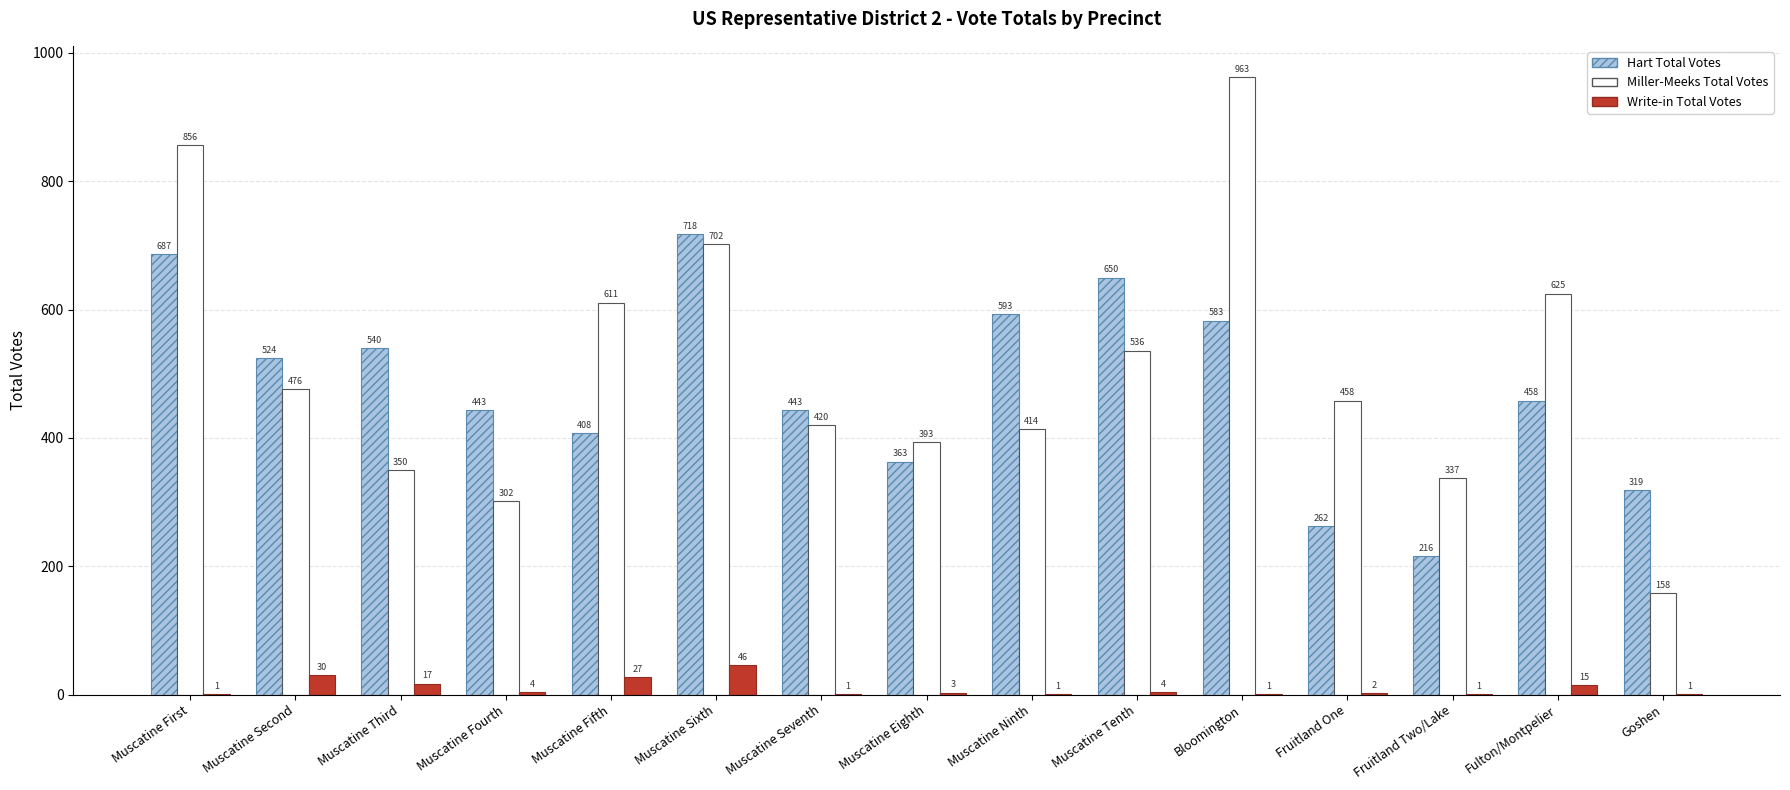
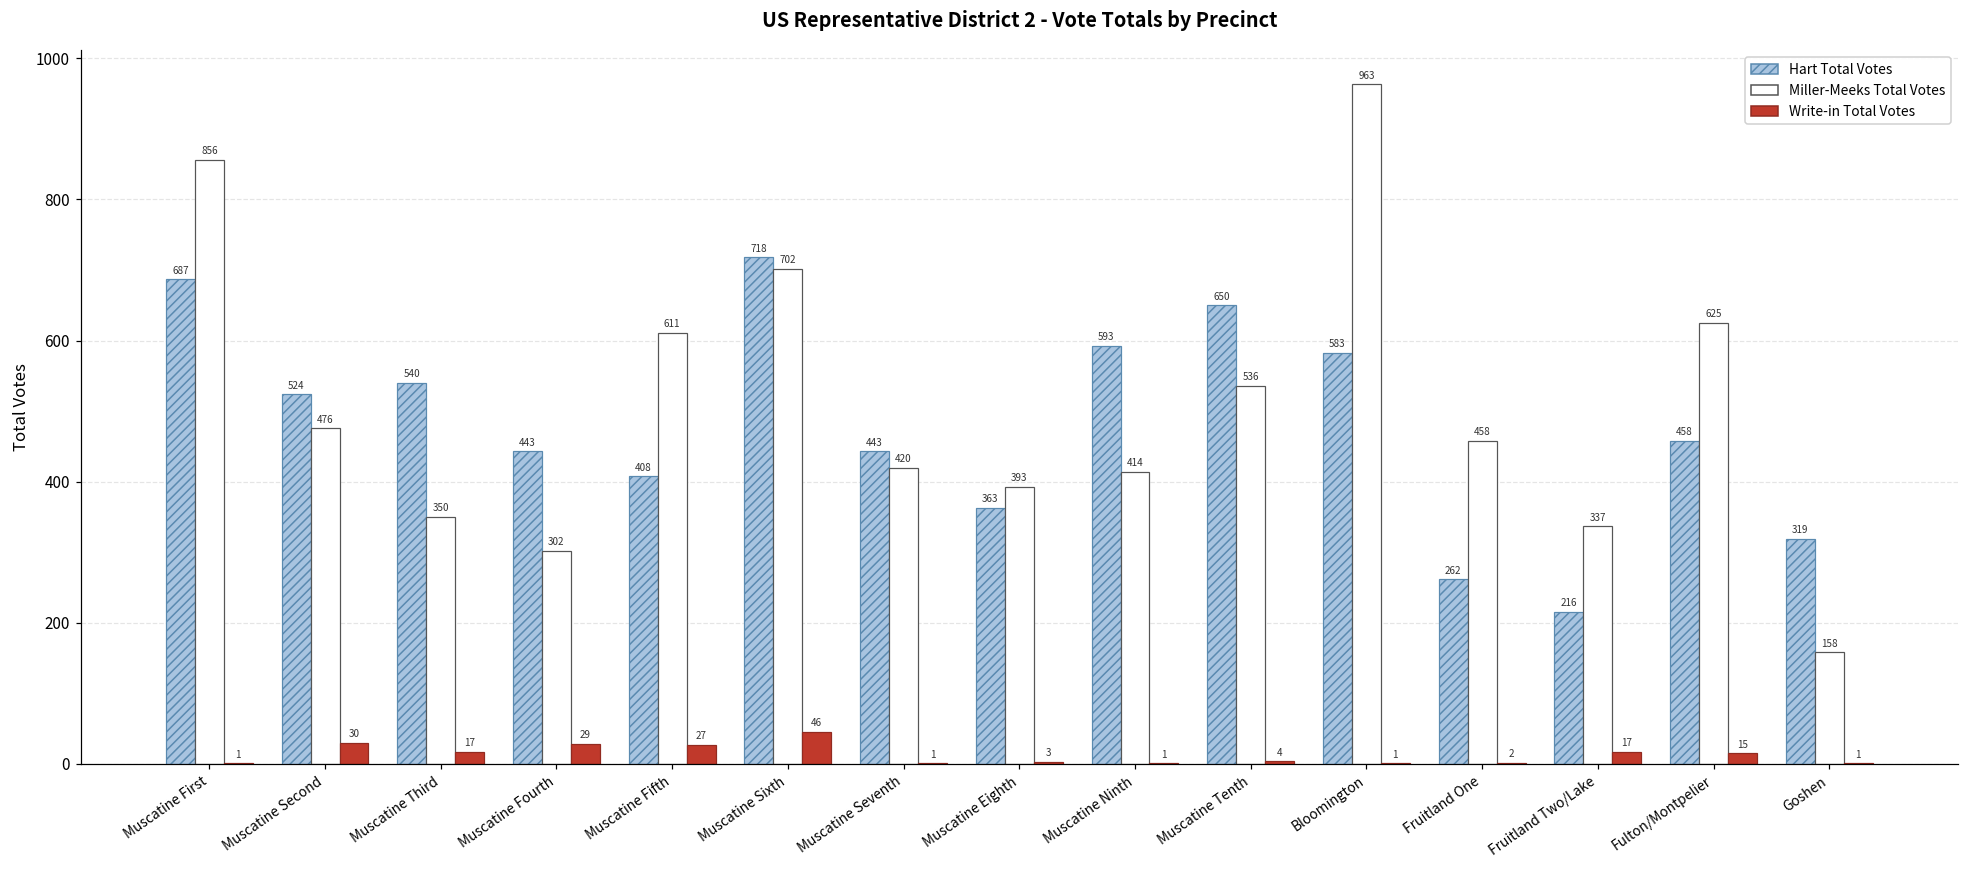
  {
    "Hart Total Votes": {
      "Muscatine First": 687,
      "Muscatine Second": 524,
      "Muscatine Third": 540,
      "Muscatine Fourth": 443,
      "Muscatine Fifth": 408,
      "Muscatine Sixth": 718,
      "Muscatine Seventh": 443,
      "Muscatine Eighth": 363,
      "Muscatine Ninth": 593,
      "Muscatine Tenth": 650,
      "Bloomington": 583,
      "Fruitland One": 262,
      "Fruitland Two/Lake": 216,
      "Fulton/Montpelier": 458,
      "Goshen": 319
    },
    "Miller-Meeks Total Votes": {
      "Muscatine First": 856,
      "Muscatine Second": 476,
      "Muscatine Third": 350,
      "Muscatine Fourth": 302,
      "Muscatine Fifth": 611,
      "Muscatine Sixth": 702,
      "Muscatine Seventh": 420,
      "Muscatine Eighth": 393,
      "Muscatine Ninth": 414,
      "Muscatine Tenth": 536,
      "Bloomington": 963,
      "Fruitland One": 458,
      "Fruitland Two/Lake": 337,
      "Fulton/Montpelier": 625,
      "Goshen": 158
    },
    "Write-in Total Votes": {
      "Muscatine First": 1,
      "Muscatine Second": 30,
      "Muscatine Third": 17,
-     "Muscatine Fourth": 4,
+     "Muscatine Fourth": 29,
      "Muscatine Fifth": 27,
      "Muscatine Sixth": 46,
      "Muscatine Seventh": 1,
      "Muscatine Eighth": 3,
      "Muscatine Ninth": 1,
      "Muscatine Tenth": 4,
      "Bloomington": 1,
      "Fruitland One": 2,
-     "Fruitland Two/Lake": 1,
+     "Fruitland Two/Lake": 17,
      "Fulton/Montpelier": 15,
      "Goshen": 1
    }
  }
